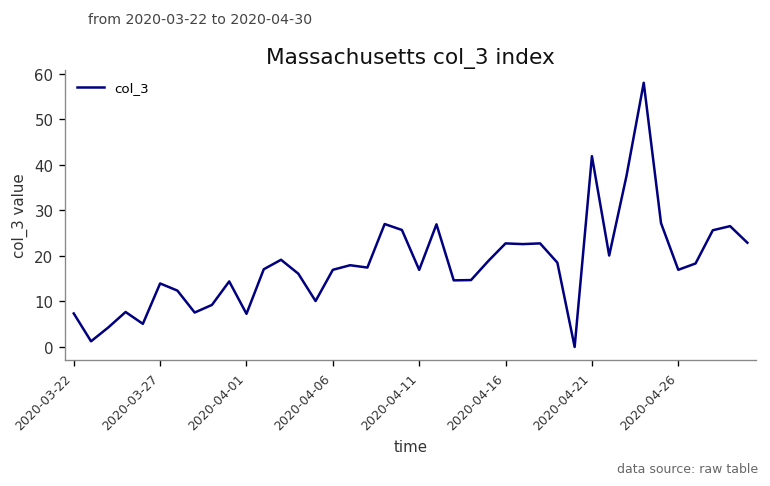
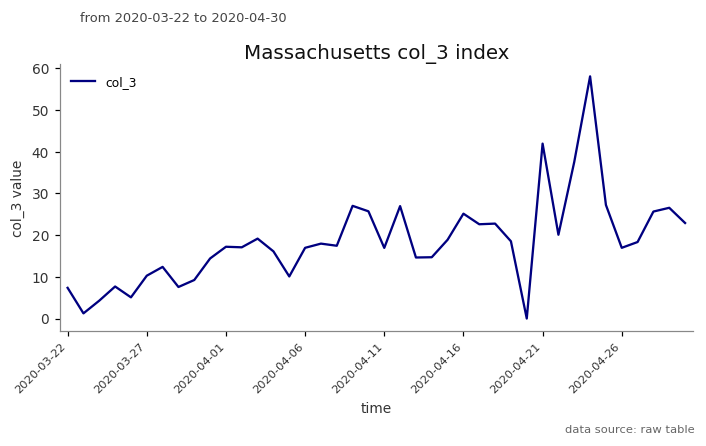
  {
    "2020-03-22": 7,
-   "2020-03-27": 14,
-   "2020-04-01": 7,
+   "2020-03-27": 10,
+   "2020-04-01": 17,
    "2020-04-06": 17,
    "2020-04-11": 17,
-   "2020-04-16": 23,
+   "2020-04-16": 25,
    "2020-04-21": 42,
    "2020-04-26": 17
  }
